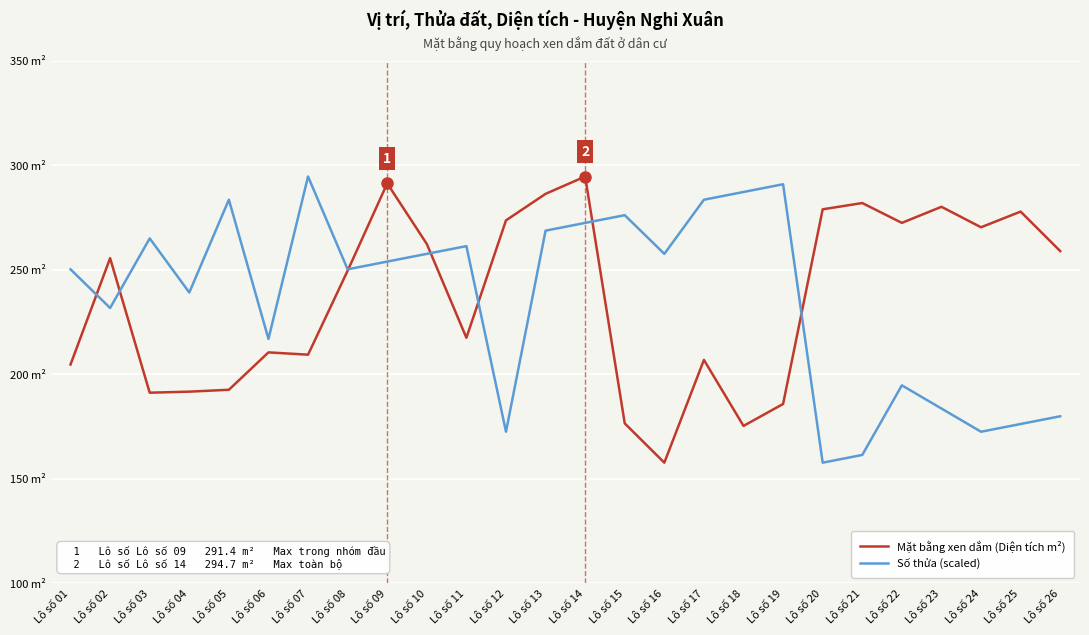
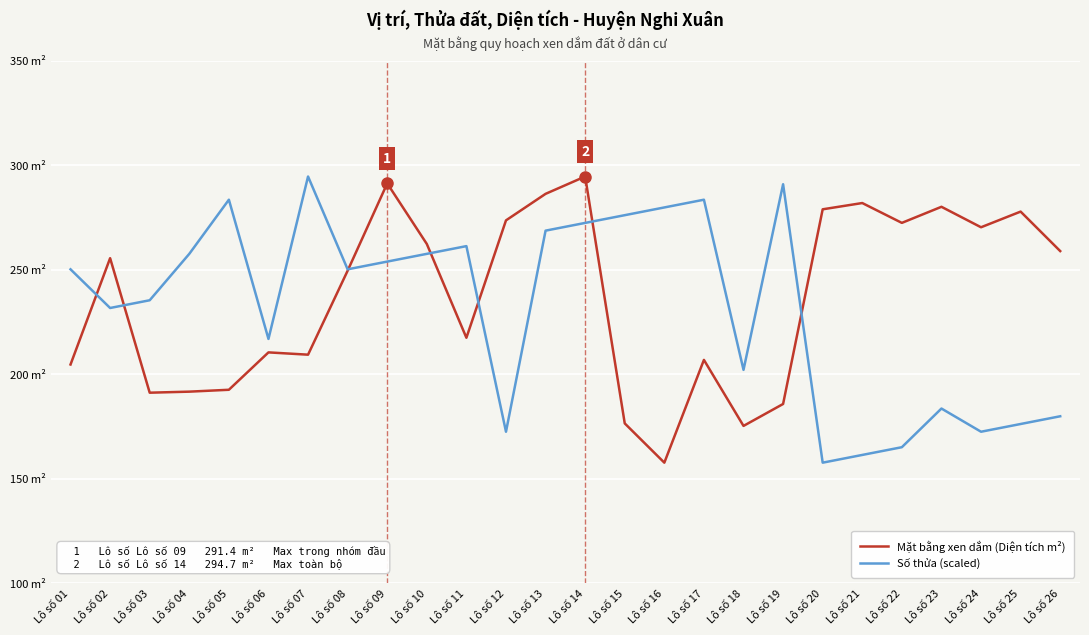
  {
    "Số thửa (scaled)": {
      "Lô số 01": "250 m²",
      "Lô số 02": "232 m²",
-     "Lô số 03": "265 m²",
-     "Lô số 04": "239 m²",
+     "Lô số 03": "235 m²",
+     "Lô số 04": "258 m²",
      "Lô số 05": "284 m²",
      "Lô số 06": "217 m²",
      "Lô số 07": "295 m²",
      "Lô số 09": "254 m²",
      "Lô số 10": "258 m²",
      "Lô số 11": "261 m²",
      "Lô số 12": "173 m²",
      "Lô số 13": "269 m²",
      "Lô số 14": "272 m²",
      "Lô số 15": "276 m²",
-     "Lô số 16": "258 m²",
+     "Lô số 16": "280 m²",
      "Lô số 17": "284 m²",
-     "Lô số 18": "287 m²",
+     "Lô số 18": "202 m²",
      "Lô số 19": "291 m²",
      "Lô số 20": "158 m²",
      "Lô số 21": "161 m²",
-     "Lô số 22": "195 m²",
+     "Lô số 22": "165 m²",
      "Lô số 23": "184 m²",
      "Lô số 24": "173 m²",
      "Lô số 25": "176 m²",
      "Lô số 26": "180 m²"
    }
  }
